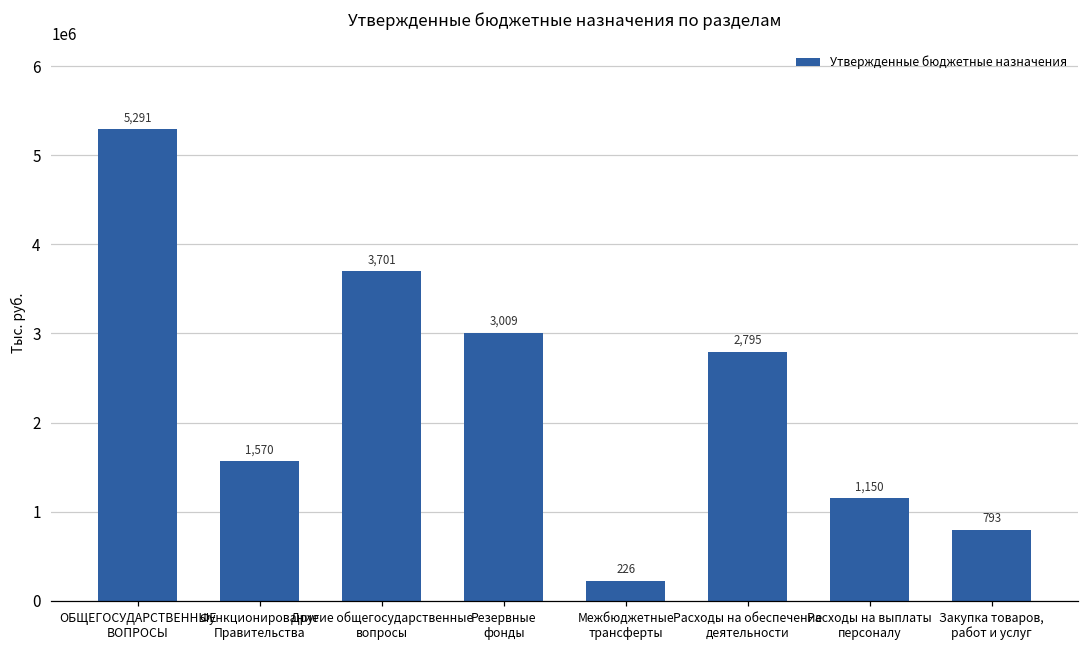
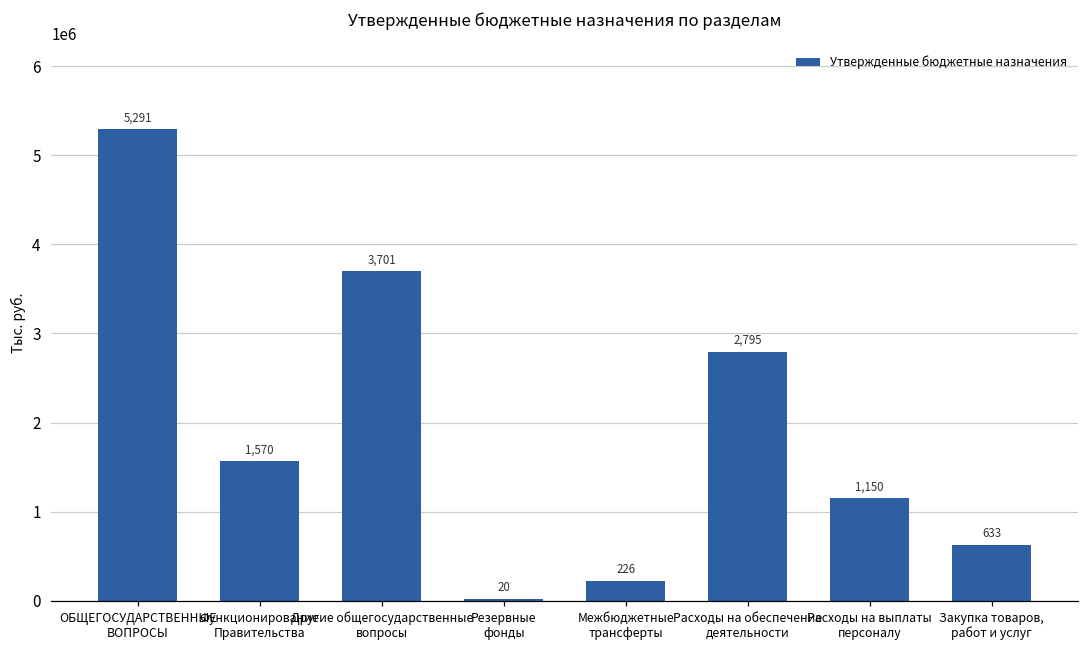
  {
-   "Резервные фонды": "3,009",
-   "Закупка товаров, работ и услуг": "793"
+   "Резервные фонды": "20",
+   "Закупка товаров, работ и услуг": "633"
  }
